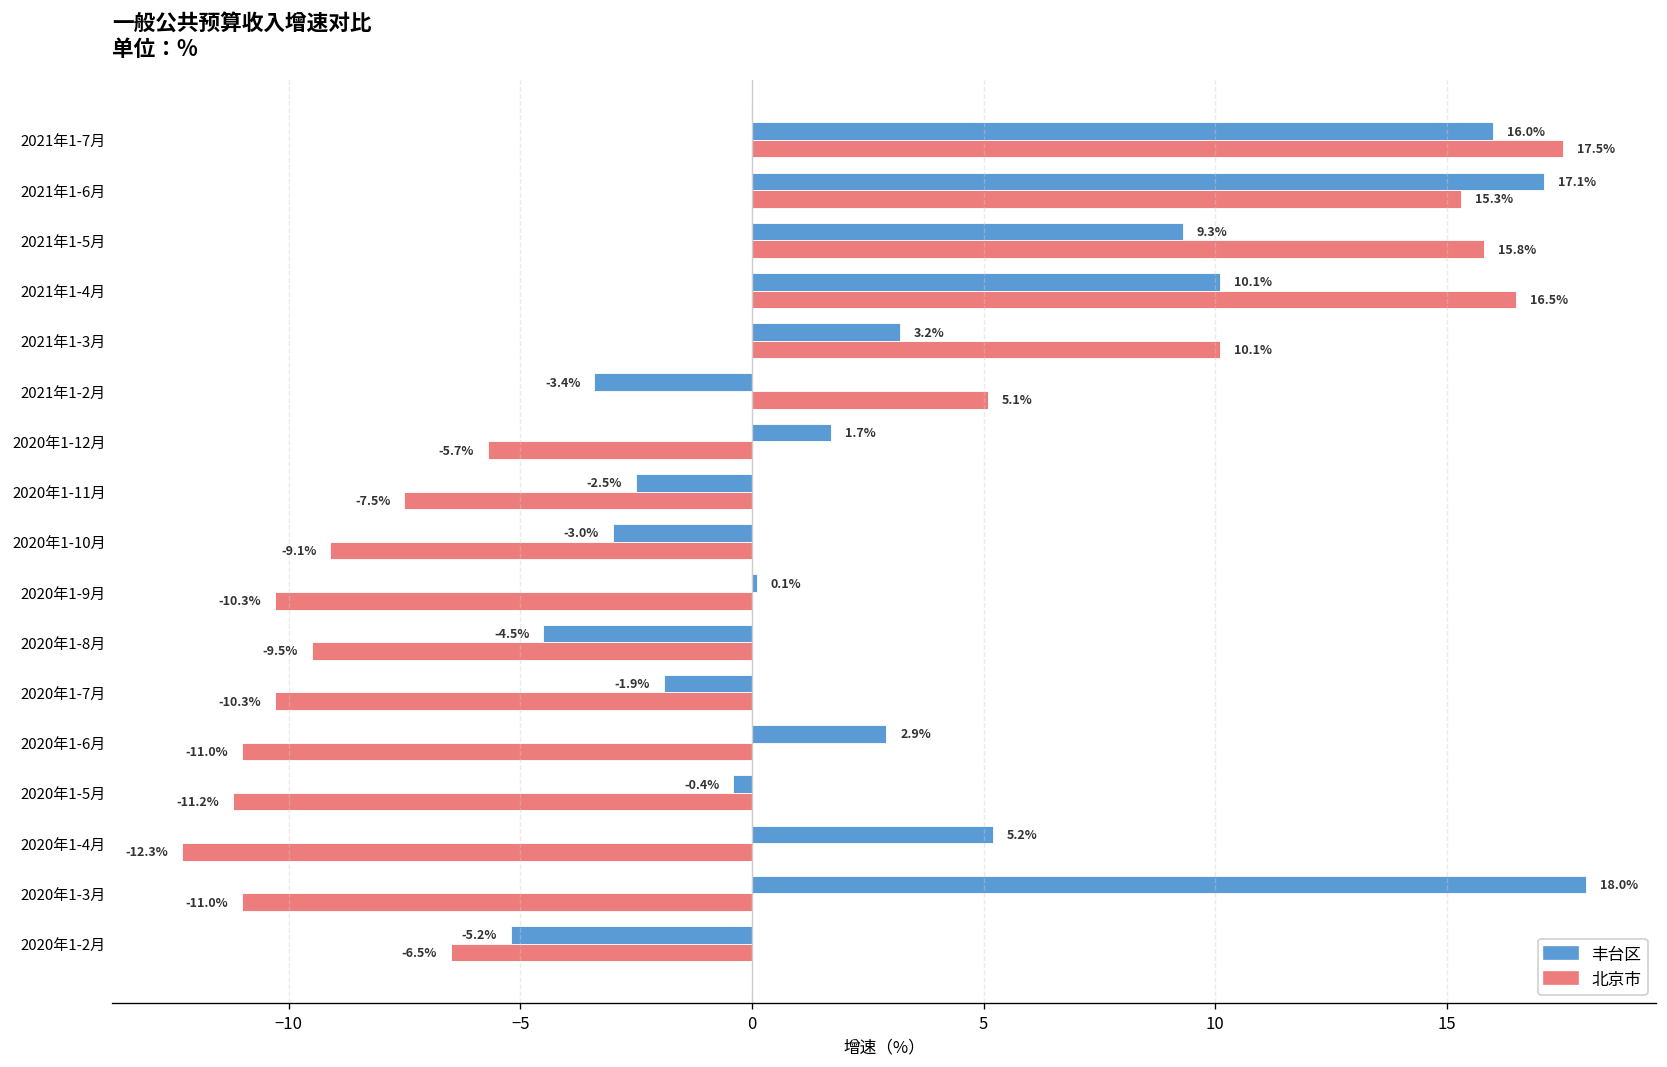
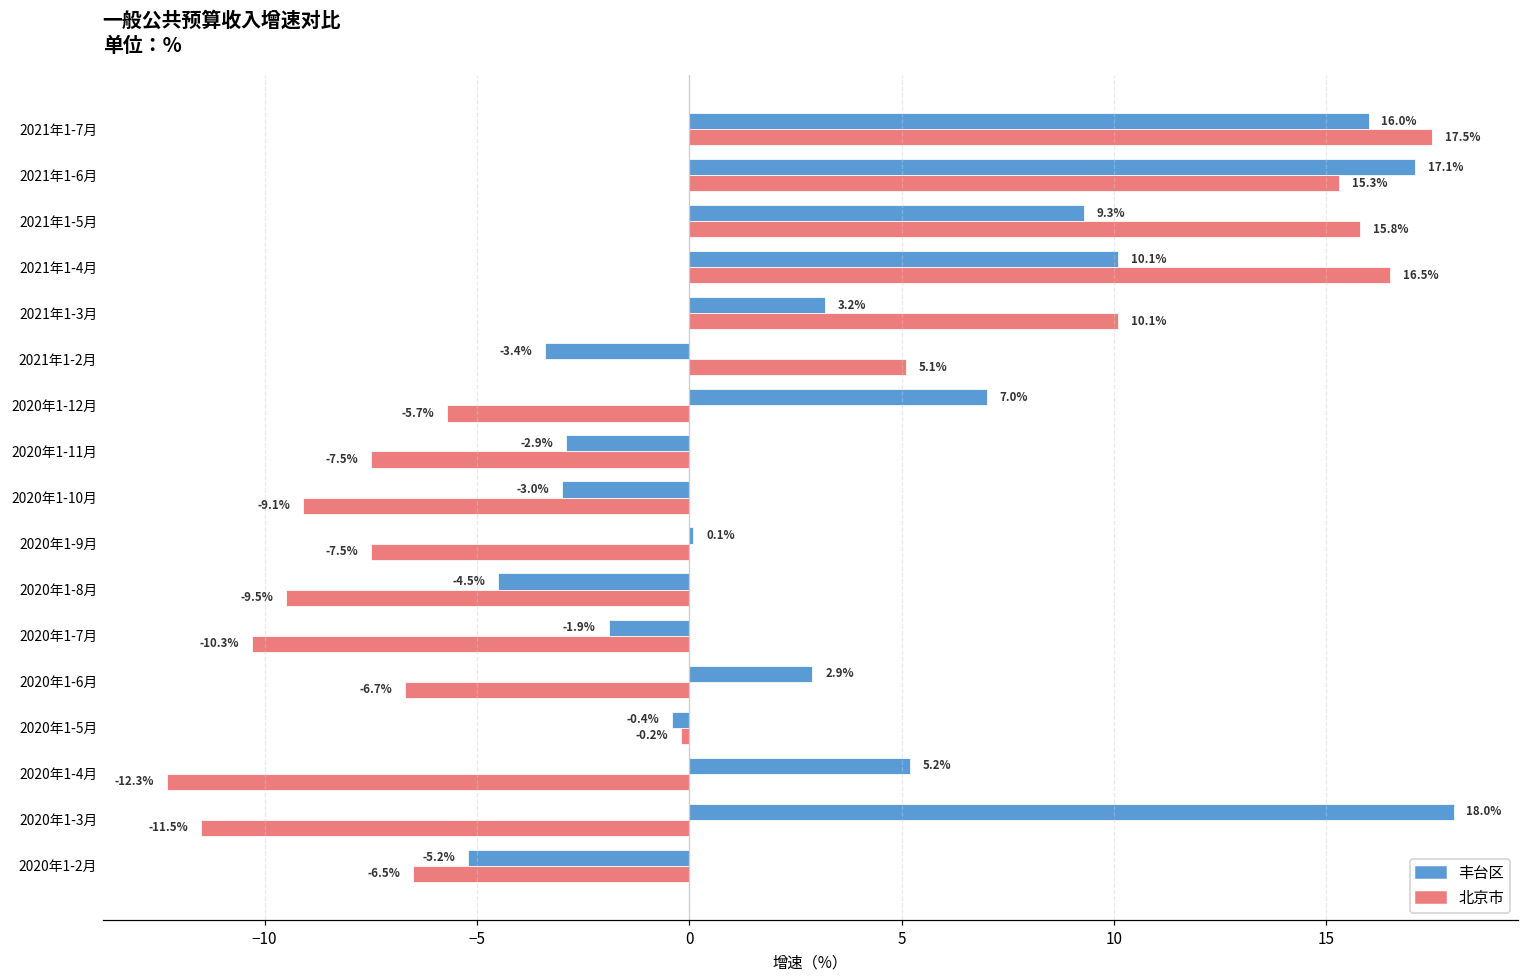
  {
    "丰台区": {
      "2021年1-7月": "16.0%",
      "2021年1-6月": "17.1%",
      "2021年1-5月": "9.3%",
      "2021年1-4月": "10.1%",
      "2021年1-3月": "3.2%",
      "2021年1-2月": "-3.4%",
-     "2020年1-12月": "1.7%",
-     "2020年1-11月": "-2.5%",
+     "2020年1-12月": "7.0%",
+     "2020年1-11月": "-2.9%",
      "2020年1-10月": "-3.0%",
      "2020年1-9月": "0.1%",
      "2020年1-8月": "-4.5%",
      "2020年1-7月": "-1.9%",
      "2020年1-6月": "2.9%",
      "2020年1-5月": "-0.4%",
      "2020年1-4月": "5.2%",
      "2020年1-3月": "18.0%",
      "2020年1-2月": "-5.2%"
    },
    "北京市": {
      "2021年1-7月": "17.5%",
      "2021年1-6月": "15.3%",
      "2021年1-5月": "15.8%",
      "2021年1-4月": "16.5%",
      "2021年1-3月": "10.1%",
      "2021年1-2月": "5.1%",
      "2020年1-12月": "-5.7%",
      "2020年1-11月": "-7.5%",
      "2020年1-10月": "-9.1%",
-     "2020年1-9月": "-10.3%",
+     "2020年1-9月": "-7.5%",
      "2020年1-8月": "-9.5%",
      "2020年1-7月": "-10.3%",
-     "2020年1-6月": "-11.0%",
-     "2020年1-5月": "-11.2%",
+     "2020年1-6月": "-6.7%",
+     "2020年1-5月": "-0.2%",
      "2020年1-4月": "-12.3%",
-     "2020年1-3月": "-11.0%",
+     "2020年1-3月": "-11.5%",
      "2020年1-2月": "-6.5%"
    }
  }
